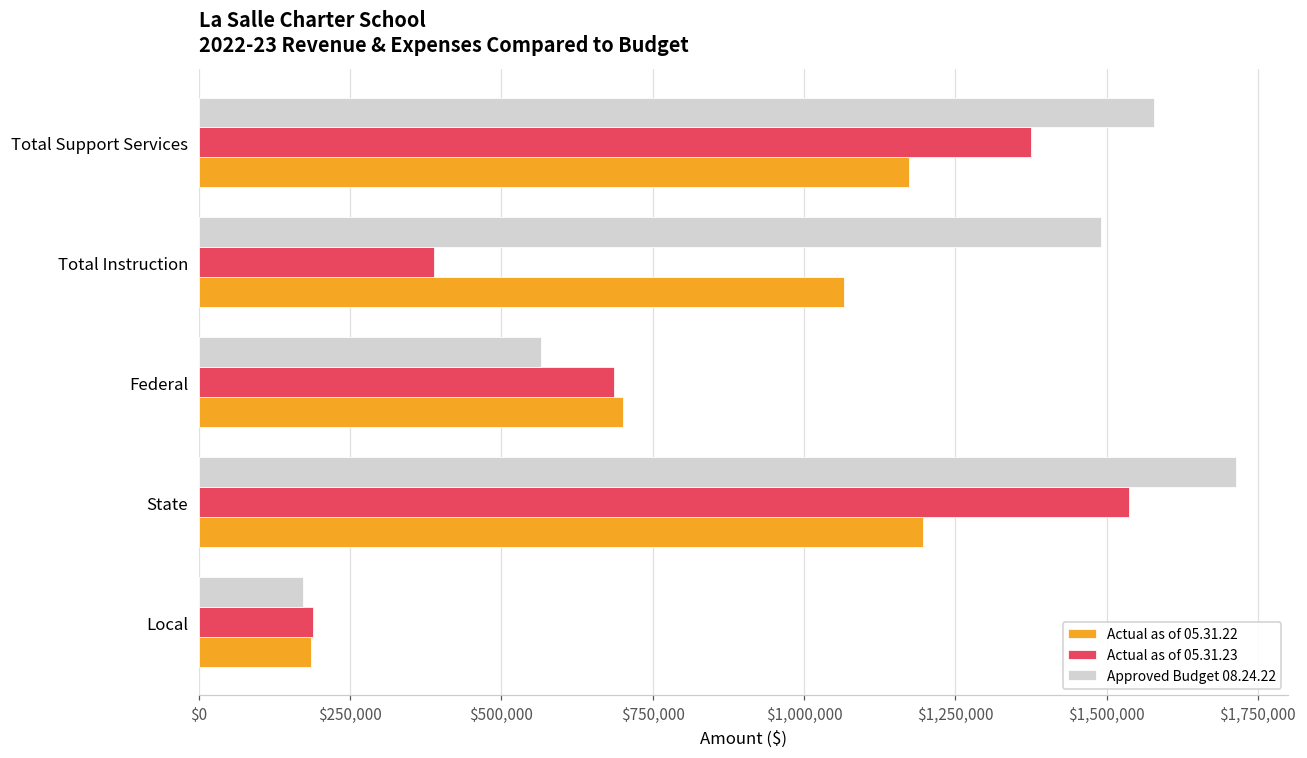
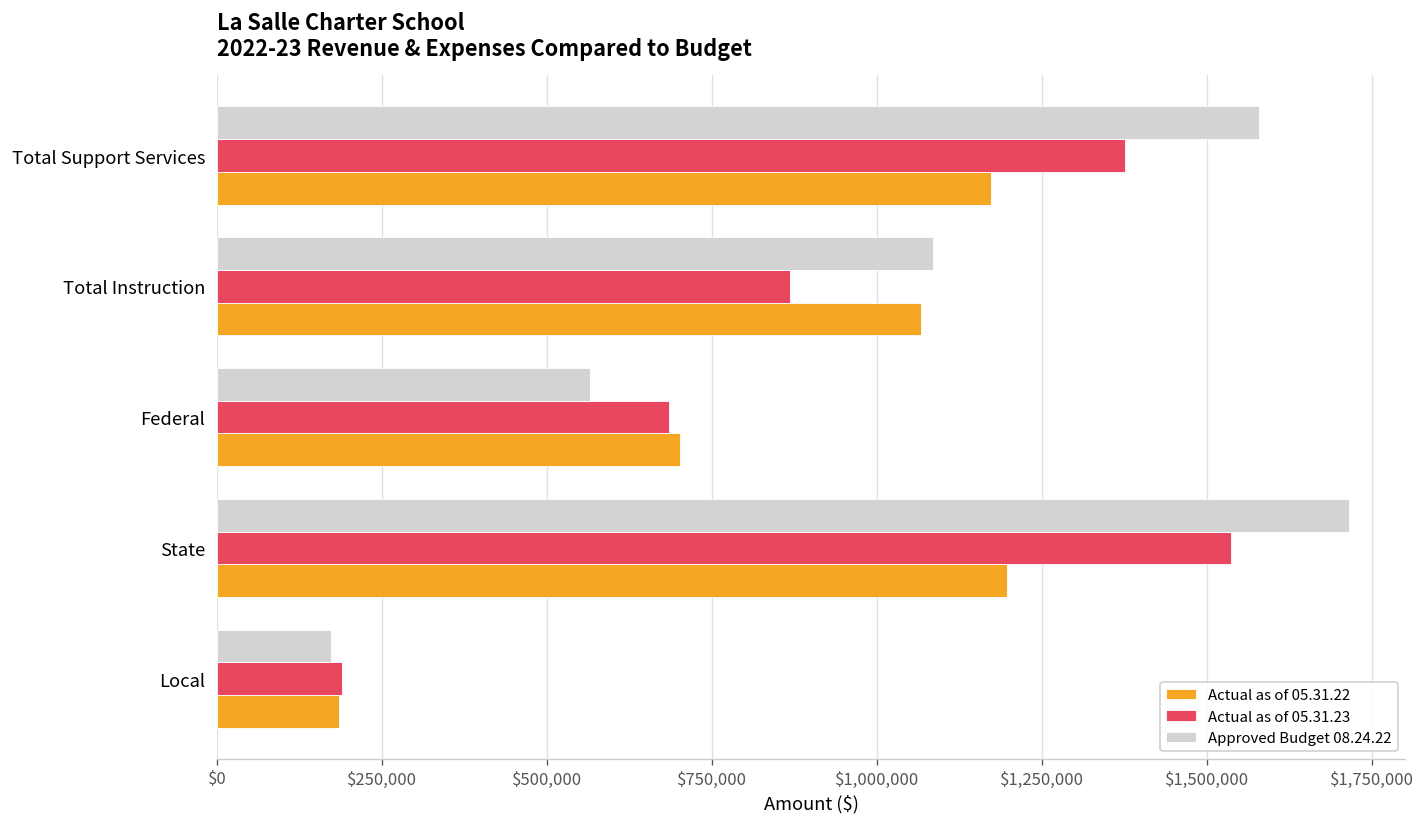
  {
    "Actual as of 05.31.22": {
      "Total Support Services": "$1,170,000",
      "Total Instruction": "$1,070,000",
      "Federal": "$700,000",
      "State": "$1,200,000",
      "Local": "$180,000"
    },
    "Actual as of 05.31.23": {
      "Total Support Services": "$1,380,000",
-     "Total Instruction": "$390,000",
+     "Total Instruction": "$870,000",
      "Federal": "$690,000",
      "State": "$1,540,000",
      "Local": "$190,000"
    },
    "Approved Budget 08.24.22": {
      "Total Support Services": "$1,580,000",
-     "Total Instruction": "$1,490,000",
+     "Total Instruction": "$1,090,000",
      "Federal": "$570,000",
      "State": "$1,710,000",
      "Local": "$170,000"
    }
  }
